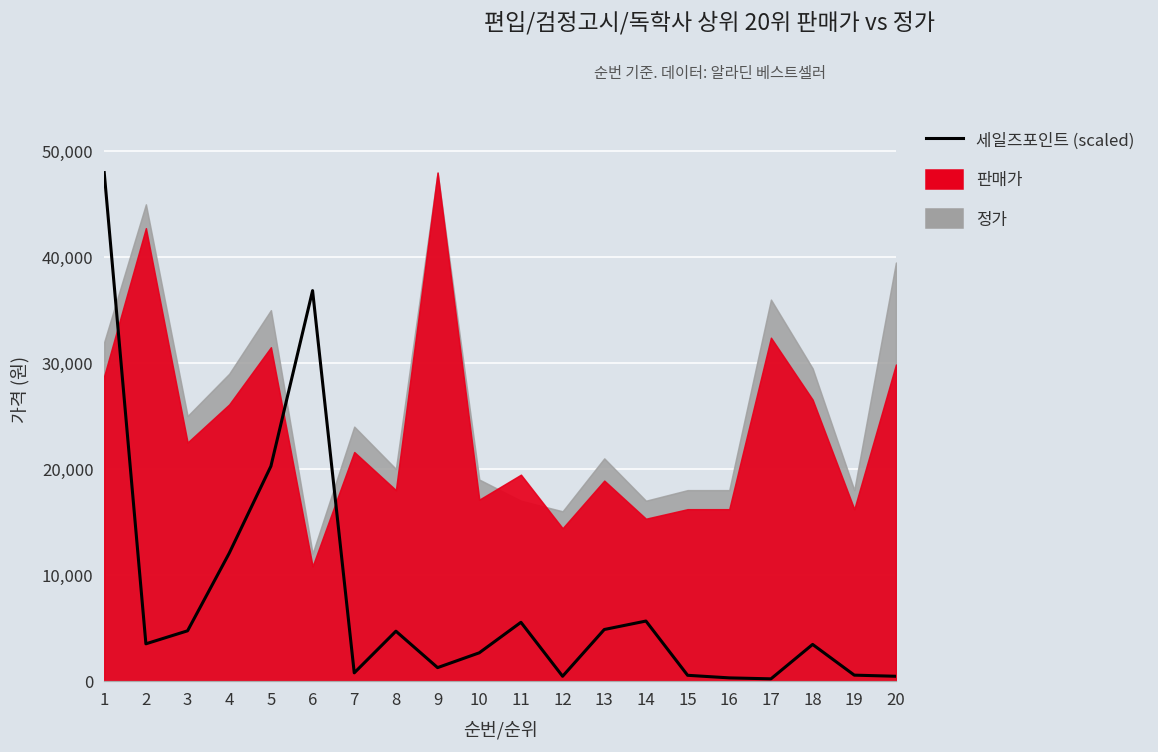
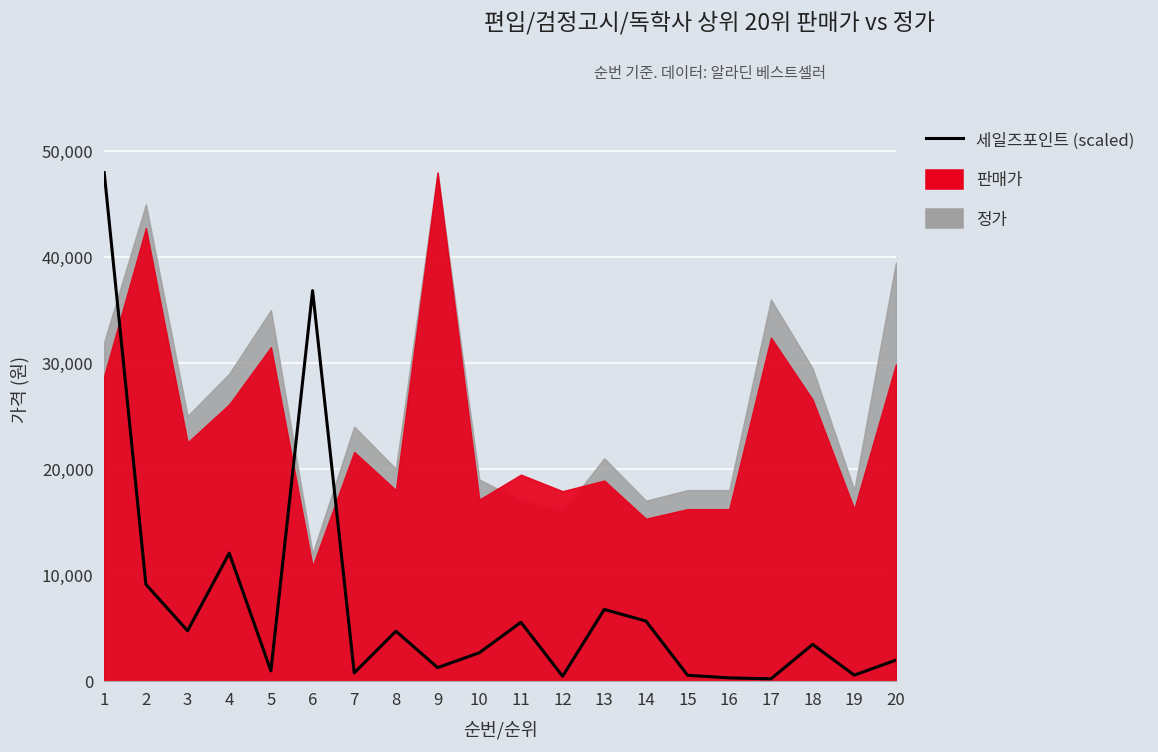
  {
    "세일즈포인트 (scaled)": {
      "1": "48,000",
-     "2": "3,000",
+     "2": "9,000",
      "3": "5,000",
      "4": "12,000",
-     "5": "20,000",
+     "5": "1,000",
      "6": "37,000",
      "7": "1,000",
      "8": "5,000",
      "9": "1,000",
      "10": "3,000",
      "11": "6,000",
      "12": "0",
-     "13": "5,000",
+     "13": "7,000",
      "14": "6,000",
      "15": "1,000",
      "16": "0",
      "17": "0",
      "18": "3,000",
      "19": "1,000",
-     "20": "0"
+     "20": "2,000"
    },
    "정가": {
      "1": "32,000",
      "2": "45,000",
      "3": "25,000",
      "4": "29,000",
      "5": "35,000",
      "6": "12,000",
      "7": "24,000",
      "8": "20,000",
      "10": "19,000",
      "11": "17,000",
      "12": "16,000",
      "13": "21,000",
      "14": "17,000",
      "15": "18,000",
      "16": "18,000",
      "17": "36,000",
      "18": "30,000",
      "19": "18,000",
      "20": "40,000"
    },
    "판매가": {
      "1": "29,000",
      "2": "43,000",
      "3": "23,000",
      "4": "26,000",
      "5": "32,000",
      "6": "11,000",
      "7": "22,000",
      "8": "18,000",
      "10": "17,000",
      "11": "19,000",
-     "12": "14,000",
+     "12": "18,000",
      "13": "19,000",
      "14": "15,000",
      "15": "16,000",
      "16": "16,000",
      "17": "32,000",
      "18": "27,000",
      "19": "16,000",
      "20": "30,000"
    }
  }
